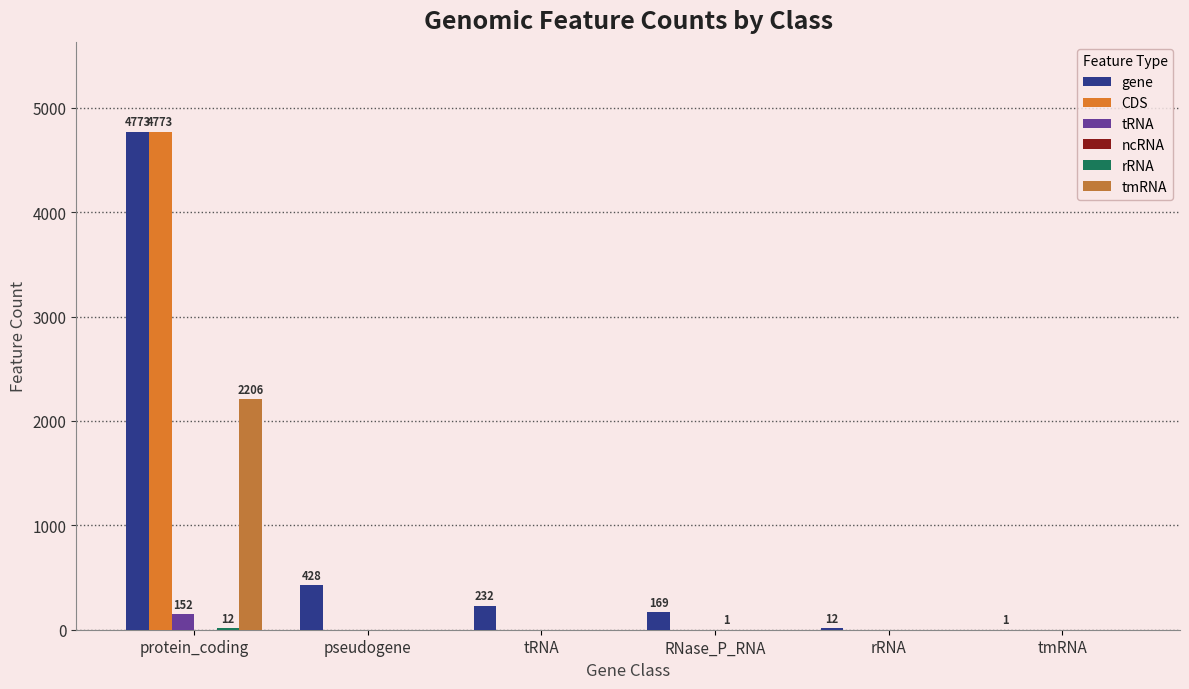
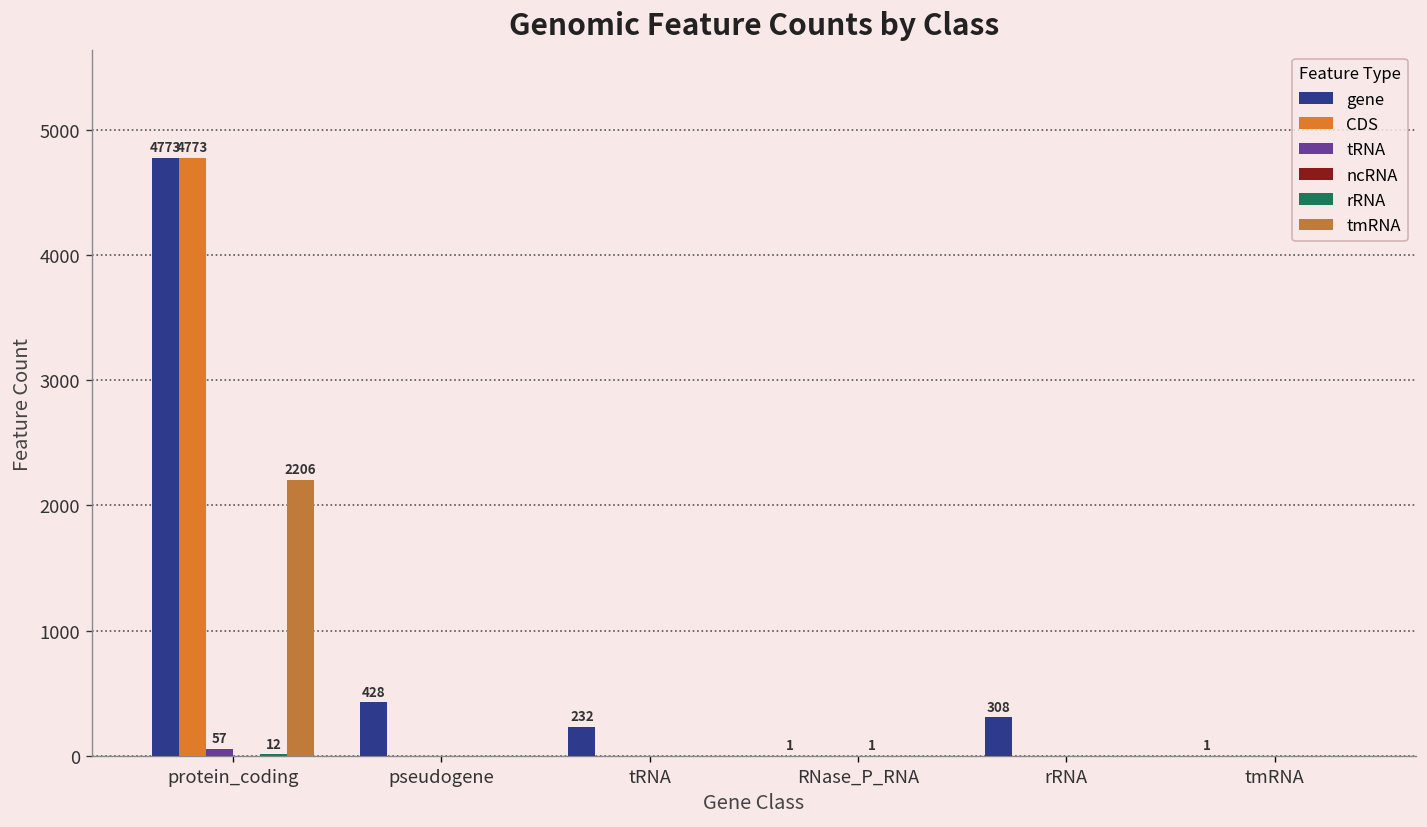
  {
    "gene": {
      "protein_coding": 4773,
      "pseudogene": 428,
      "tRNA": 232,
-     "RNase_P_RNA": 169,
-     "rRNA": 12,
+     "RNase_P_RNA": 1,
+     "rRNA": 308,
      "tmRNA": 1
    },
    "tRNA": {
-     "protein_coding": 152
+     "protein_coding": 57
    },
    "ncRNA": {
      "RNase_P_RNA": 1
    },
    "rRNA": {
      "protein_coding": 12
    }
  }
